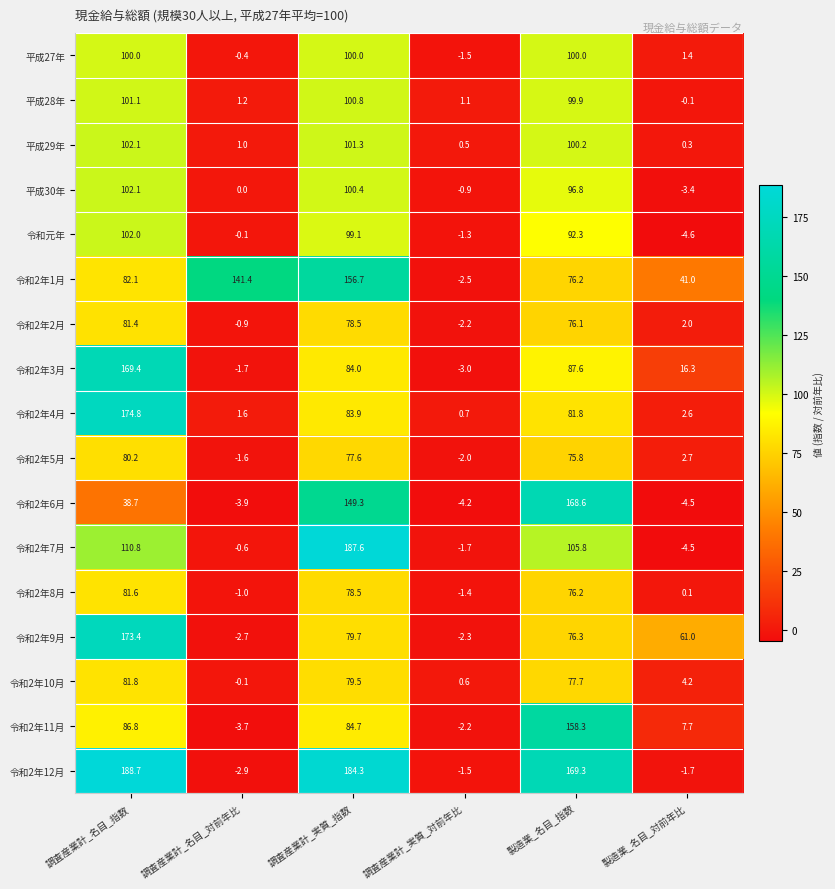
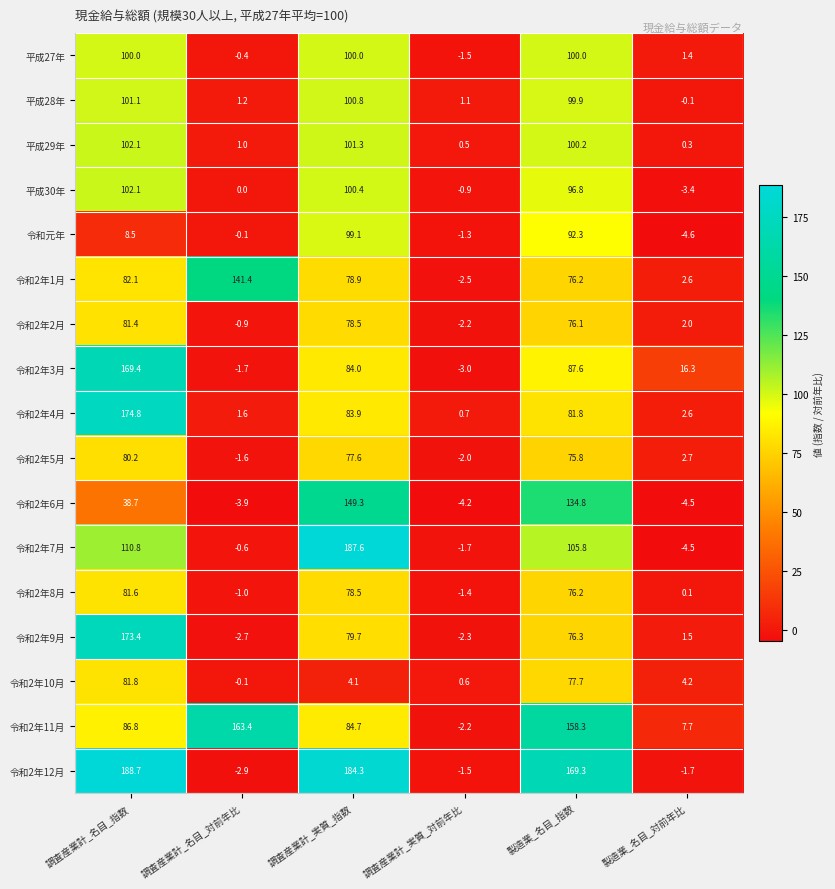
  {
    "平成27年": {
      "調査産業計_名目_指数": 100.0,
      "調査産業計_名目_対前年比": -0.4,
      "調査産業計_実質_指数": 100.0,
      "調査産業計_実質_対前年比": -1.5,
      "製造業_名目_指数": 100.0,
      "製造業_名目_対前年比": 1.4
    },
    "平成28年": {
      "調査産業計_名目_指数": 101.1,
      "調査産業計_名目_対前年比": 1.2,
      "調査産業計_実質_指数": 100.8,
      "調査産業計_実質_対前年比": 1.1,
      "製造業_名目_指数": 99.9,
      "製造業_名目_対前年比": -0.1
    },
    "平成29年": {
      "調査産業計_名目_指数": 102.1,
      "調査産業計_名目_対前年比": 1.0,
      "調査産業計_実質_指数": 101.3,
      "調査産業計_実質_対前年比": 0.5,
      "製造業_名目_指数": 100.2,
      "製造業_名目_対前年比": 0.3
    },
    "平成30年": {
      "調査産業計_名目_指数": 102.1,
      "調査産業計_名目_対前年比": 0.0,
      "調査産業計_実質_指数": 100.4,
      "調査産業計_実質_対前年比": -0.9,
      "製造業_名目_指数": 96.8,
      "製造業_名目_対前年比": -3.4
    },
    "令和元年": {
-     "調査産業計_名目_指数": 102.0,
+     "調査産業計_名目_指数": 8.5,
      "調査産業計_名目_対前年比": -0.1,
      "調査産業計_実質_指数": 99.1,
      "調査産業計_実質_対前年比": -1.3,
      "製造業_名目_指数": 92.3,
      "製造業_名目_対前年比": -4.6
    },
    "令和2年1月": {
      "調査産業計_名目_指数": 82.1,
      "調査産業計_名目_対前年比": 141.4,
-     "調査産業計_実質_指数": 156.7,
+     "調査産業計_実質_指数": 78.9,
      "調査産業計_実質_対前年比": -2.5,
      "製造業_名目_指数": 76.2,
-     "製造業_名目_対前年比": 41.0
+     "製造業_名目_対前年比": 2.6
    },
    "令和2年2月": {
      "調査産業計_名目_指数": 81.4,
      "調査産業計_名目_対前年比": -0.9,
      "調査産業計_実質_指数": 78.5,
      "調査産業計_実質_対前年比": -2.2,
      "製造業_名目_指数": 76.1,
      "製造業_名目_対前年比": 2.0
    },
    "令和2年3月": {
      "調査産業計_名目_指数": 169.4,
      "調査産業計_名目_対前年比": -1.7,
      "調査産業計_実質_指数": 84.0,
      "調査産業計_実質_対前年比": -3.0,
      "製造業_名目_指数": 87.6,
      "製造業_名目_対前年比": 16.3
    },
    "令和2年4月": {
      "調査産業計_名目_指数": 174.8,
      "調査産業計_名目_対前年比": 1.6,
      "調査産業計_実質_指数": 83.9,
      "調査産業計_実質_対前年比": 0.7,
      "製造業_名目_指数": 81.8,
      "製造業_名目_対前年比": 2.6
    },
    "令和2年5月": {
      "調査産業計_名目_指数": 80.2,
      "調査産業計_名目_対前年比": -1.6,
      "調査産業計_実質_指数": 77.6,
      "調査産業計_実質_対前年比": -2.0,
      "製造業_名目_指数": 75.8,
      "製造業_名目_対前年比": 2.7
    },
    "令和2年6月": {
      "調査産業計_名目_指数": 38.7,
      "調査産業計_名目_対前年比": -3.9,
      "調査産業計_実質_指数": 149.3,
      "調査産業計_実質_対前年比": -4.2,
-     "製造業_名目_指数": 168.6,
+     "製造業_名目_指数": 134.8,
      "製造業_名目_対前年比": -4.5
    },
    "令和2年7月": {
      "調査産業計_名目_指数": 110.8,
      "調査産業計_名目_対前年比": -0.6,
      "調査産業計_実質_指数": 187.6,
      "調査産業計_実質_対前年比": -1.7,
      "製造業_名目_指数": 105.8,
      "製造業_名目_対前年比": -4.5
    },
    "令和2年8月": {
      "調査産業計_名目_指数": 81.6,
      "調査産業計_名目_対前年比": -1.0,
      "調査産業計_実質_指数": 78.5,
      "調査産業計_実質_対前年比": -1.4,
      "製造業_名目_指数": 76.2,
      "製造業_名目_対前年比": 0.1
    },
    "令和2年9月": {
      "調査産業計_名目_指数": 173.4,
      "調査産業計_名目_対前年比": -2.7,
      "調査産業計_実質_指数": 79.7,
      "調査産業計_実質_対前年比": -2.3,
      "製造業_名目_指数": 76.3,
-     "製造業_名目_対前年比": 61.0
+     "製造業_名目_対前年比": 1.5
    },
    "令和2年10月": {
      "調査産業計_名目_指数": 81.8,
      "調査産業計_名目_対前年比": -0.1,
-     "調査産業計_実質_指数": 79.5,
+     "調査産業計_実質_指数": 4.1,
      "調査産業計_実質_対前年比": 0.6,
      "製造業_名目_指数": 77.7,
      "製造業_名目_対前年比": 4.2
    },
    "令和2年11月": {
      "調査産業計_名目_指数": 86.8,
-     "調査産業計_名目_対前年比": -3.7,
+     "調査産業計_名目_対前年比": 163.4,
      "調査産業計_実質_指数": 84.7,
      "調査産業計_実質_対前年比": -2.2,
      "製造業_名目_指数": 158.3,
      "製造業_名目_対前年比": 7.7
    },
    "令和2年12月": {
      "調査産業計_名目_指数": 188.7,
      "調査産業計_名目_対前年比": -2.9,
      "調査産業計_実質_指数": 184.3,
      "調査産業計_実質_対前年比": -1.5,
      "製造業_名目_指数": 169.3,
      "製造業_名目_対前年比": -1.7
    }
  }
